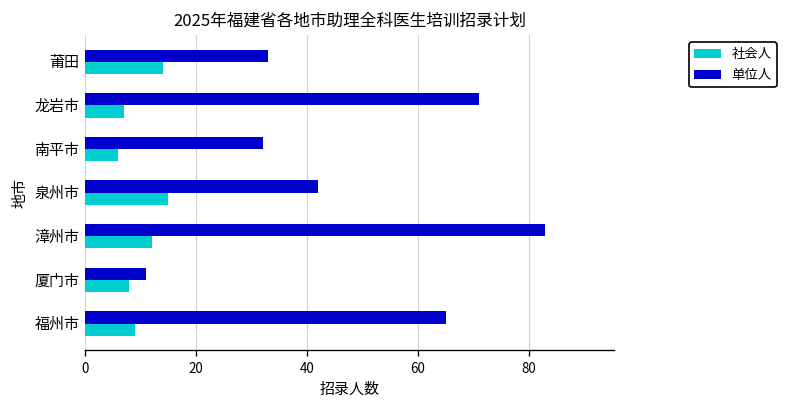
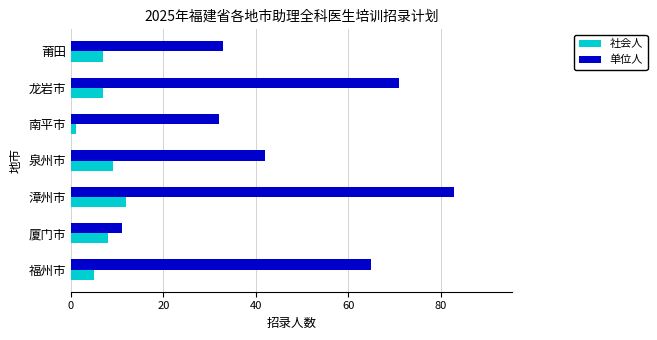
  {
    "社会人": {
-     "莆田": 14,
+     "莆田": 7,
      "龙岩市": 7,
-     "南平市": 6,
-     "泉州市": 15,
+     "南平市": 1,
+     "泉州市": 9,
      "漳州市": 12,
      "厦门市": 8,
-     "福州市": 9
+     "福州市": 5
    },
    "单位人": {
      "莆田": 33,
      "龙岩市": 71,
      "南平市": 32,
      "泉州市": 42,
      "漳州市": 83,
      "厦门市": 11,
      "福州市": 65
    }
  }
